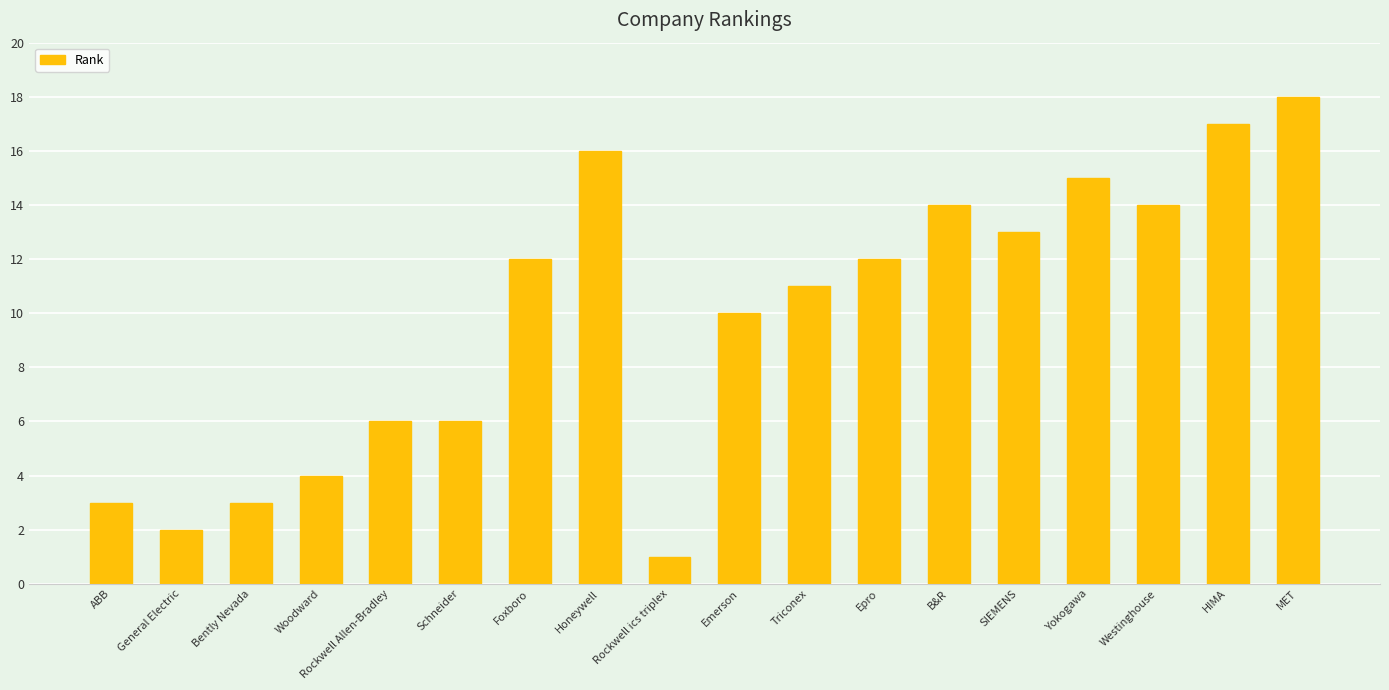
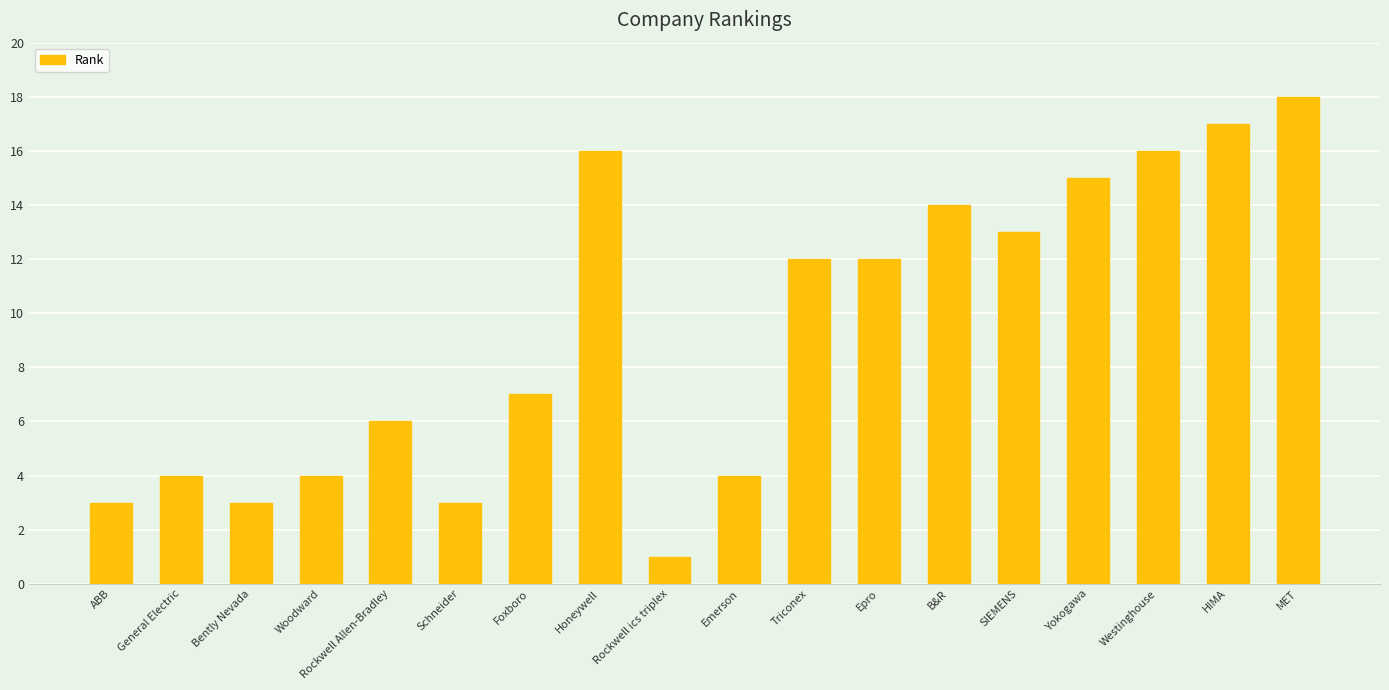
  {
    "ABB": 3,
-   "General Electric": 2,
+   "General Electric": 4,
    "Bently Nevada": 3,
    "Woodward": 4,
    "Rockwell Allen-Bradley": 6,
-   "Schneider": 6,
-   "Foxboro": 12,
+   "Schneider": 3,
+   "Foxboro": 7,
    "Honeywell": 16,
    "Rockwell ics triplex": 1,
-   "Emerson": 10,
-   "Triconex": 11,
+   "Emerson": 4,
+   "Triconex": 12,
    "Epro": 12,
    "B&R": 14,
    "SIEMENS": 13,
    "Yokogawa": 15,
-   "Westinghouse": 14,
+   "Westinghouse": 16,
    "HIMA": 17,
    "MET": 18
  }
